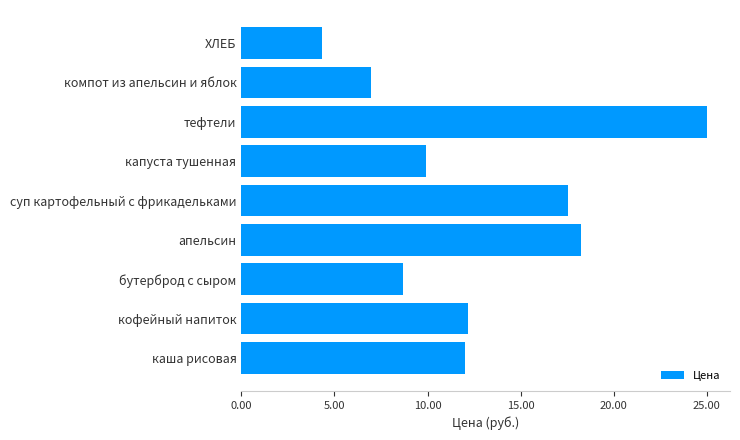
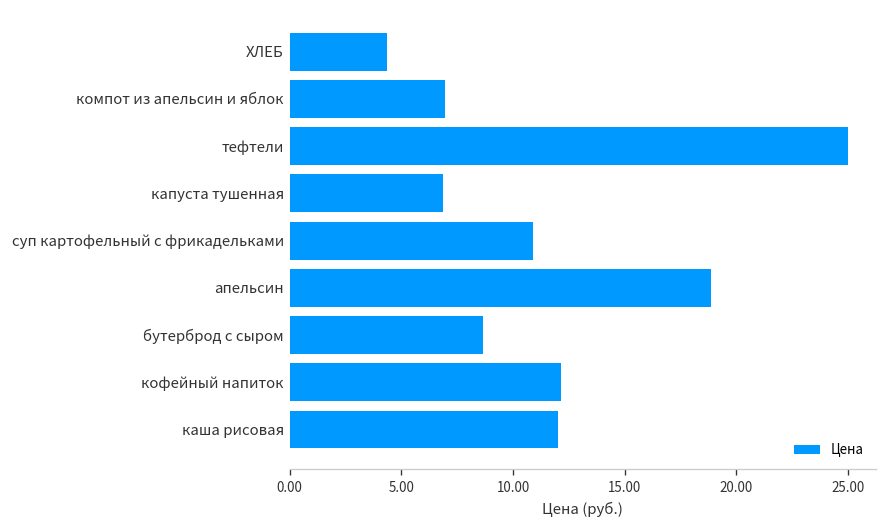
  {
    "ХЛЕБ": 4.4,
    "компот из апельсин и яблок": 7.0,
    "тефтели": 25.0,
-   "капуста тушенная": 9.9,
-   "суп картофельный с фрикадельками": 17.5,
-   "апельсин": 18.2,
+   "капуста тушенная": 6.9,
+   "суп картофельный с фрикадельками": 10.9,
+   "апельсин": 18.9,
    "бутерброд с сыром": 8.7,
    "кофейный напиток": 12.2,
    "каша рисовая": 12.0
  }
